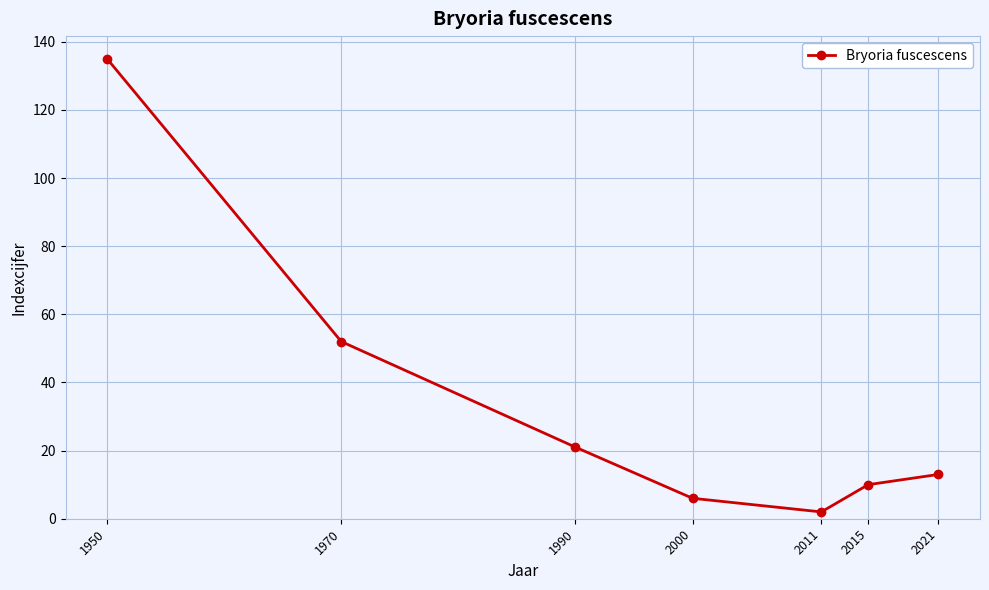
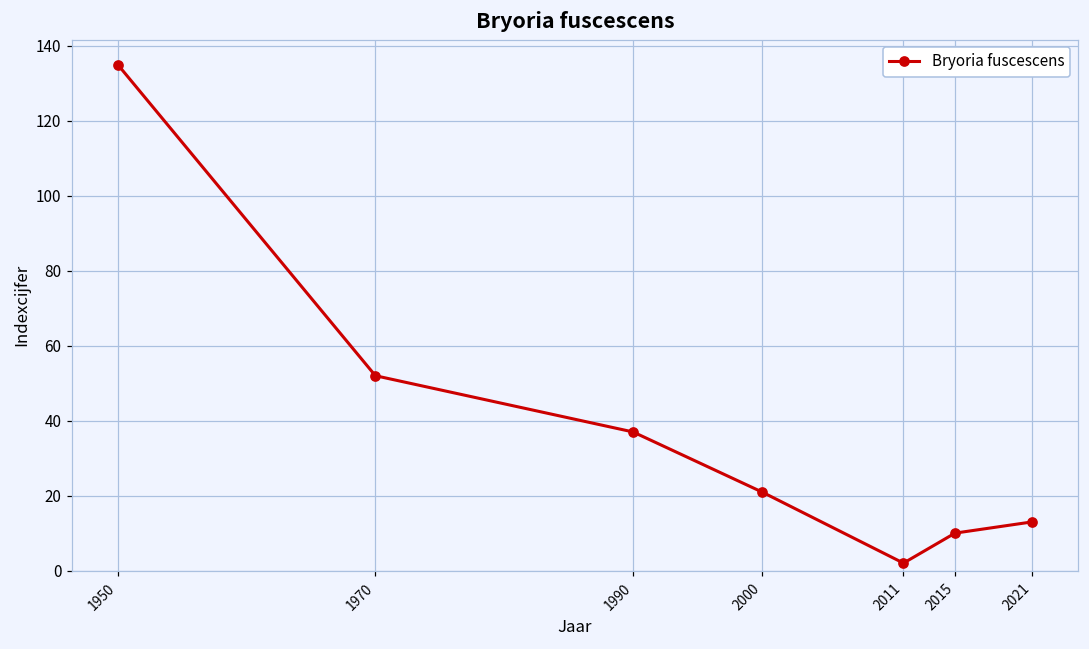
  {
    "1950": 135,
    "1970": 52,
-   "1990": 21,
-   "2000": 6,
+   "1990": 37,
+   "2000": 21,
    "2011": 2,
    "2015": 10,
    "2021": 13
  }
